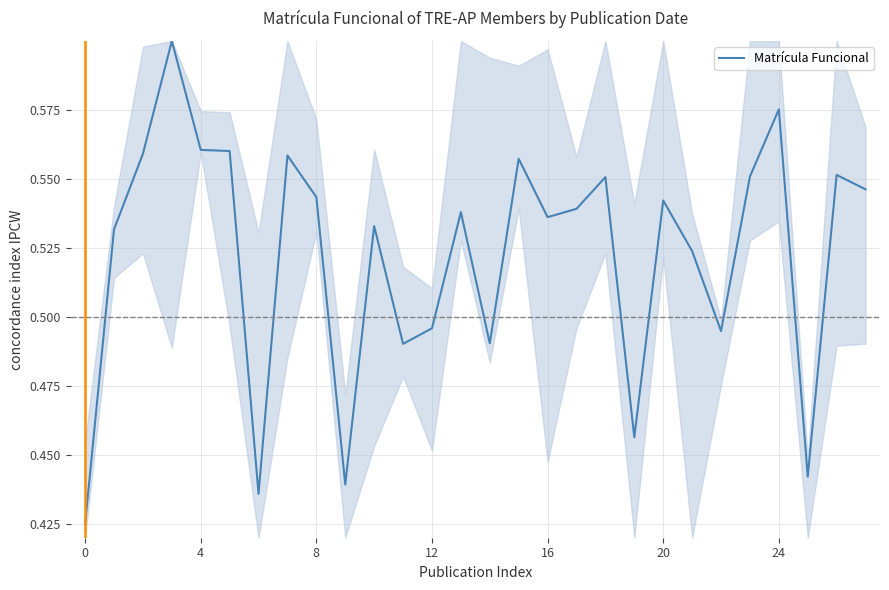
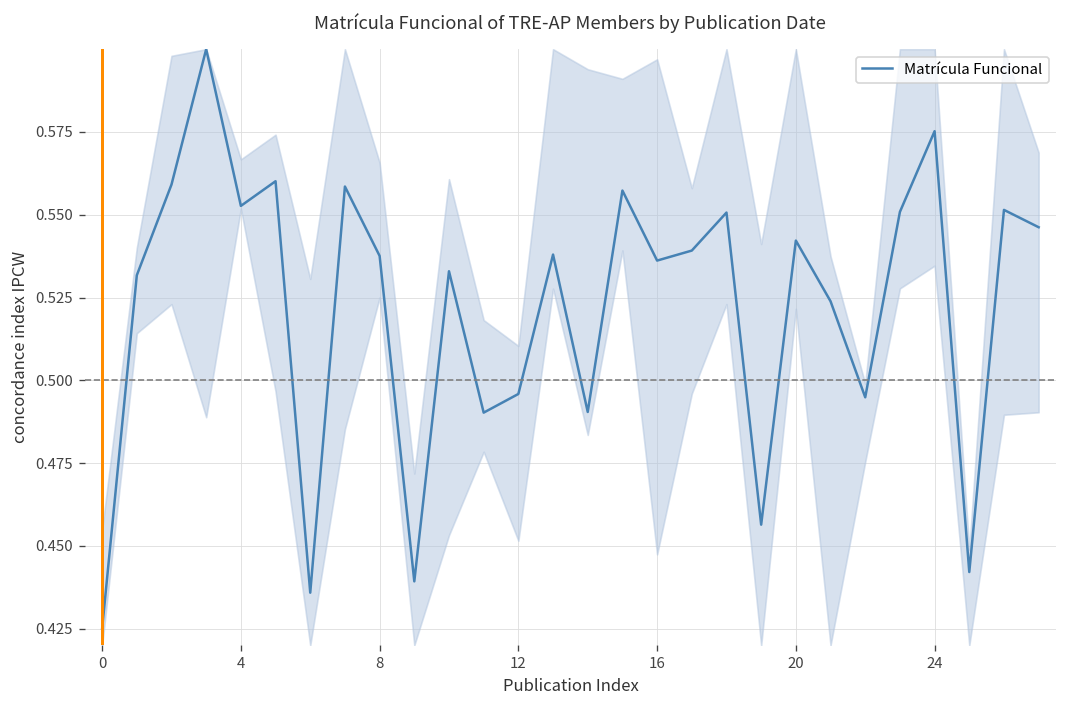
  {
    "Matrícula Funcional": {
      "0": 0.425,
-     "4": 0.561,
-     "8": 0.543,
+     "4": 0.553,
+     "8": 0.538,
      "12": 0.496,
      "16": 0.536,
      "20": 0.542,
      "24": 0.575
    }
  }
